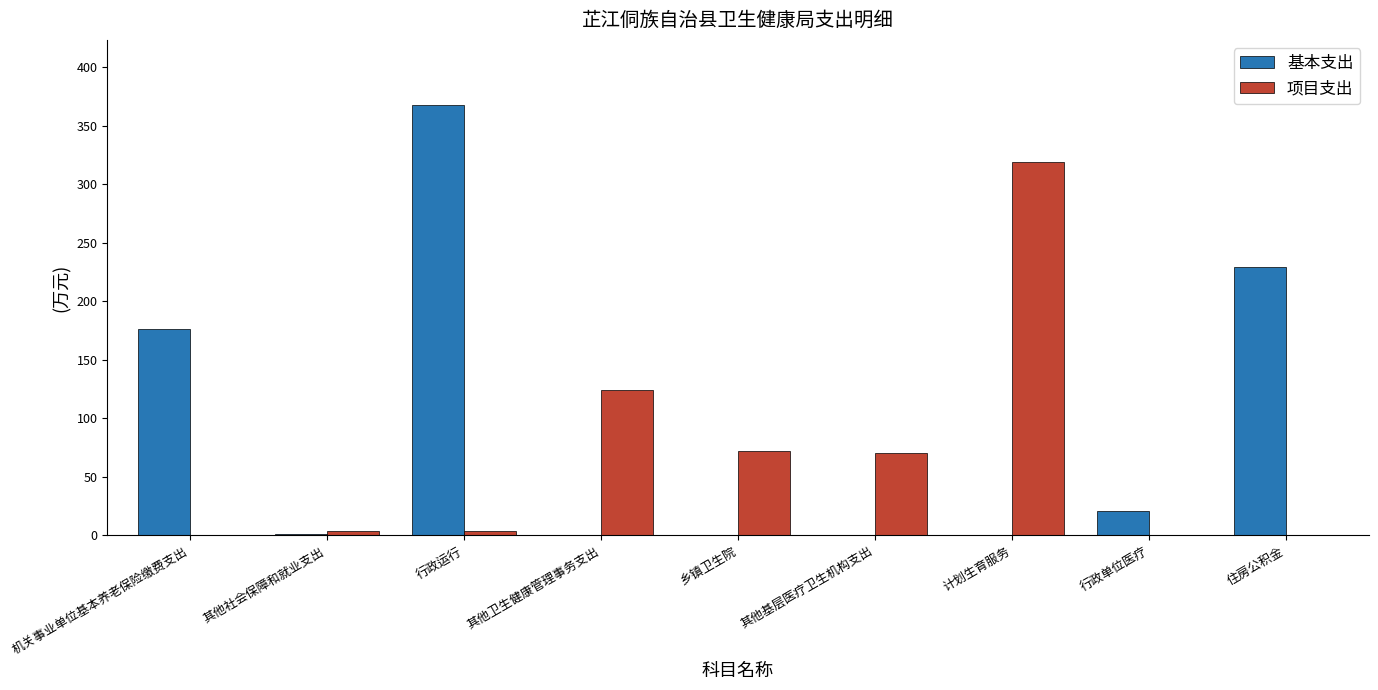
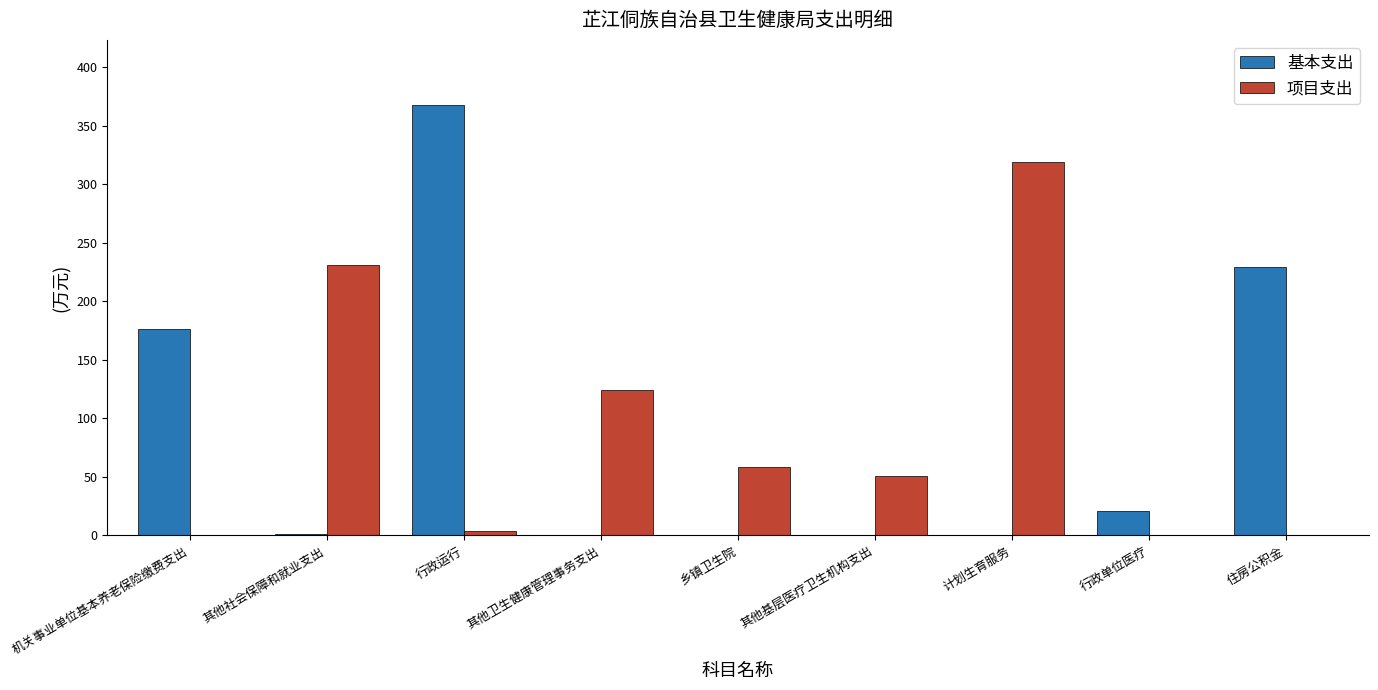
  {
    "基本支出": {
      "机关事业单位基本养老保险缴费支出": 177,
      "行政运行": 368,
      "其他卫生健康管理事务支出": 0,
      "乡镇卫生院": 0,
      "其他基层医疗卫生机构支出": 0,
      "计划生育服务": 0,
      "行政单位医疗": 21,
      "住房公积金": 229
    },
    "项目支出": {
      "机关事业单位基本养老保险缴费支出": 0,
-     "其他社会保障和就业支出": 4,
+     "其他社会保障和就业支出": 231,
      "行政运行": 4,
      "其他卫生健康管理事务支出": 124,
-     "乡镇卫生院": 72,
-     "其他基层医疗卫生机构支出": 70,
+     "乡镇卫生院": 59,
+     "其他基层医疗卫生机构支出": 51,
      "计划生育服务": 319,
      "行政单位医疗": 0,
      "住房公积金": 0
    }
  }
